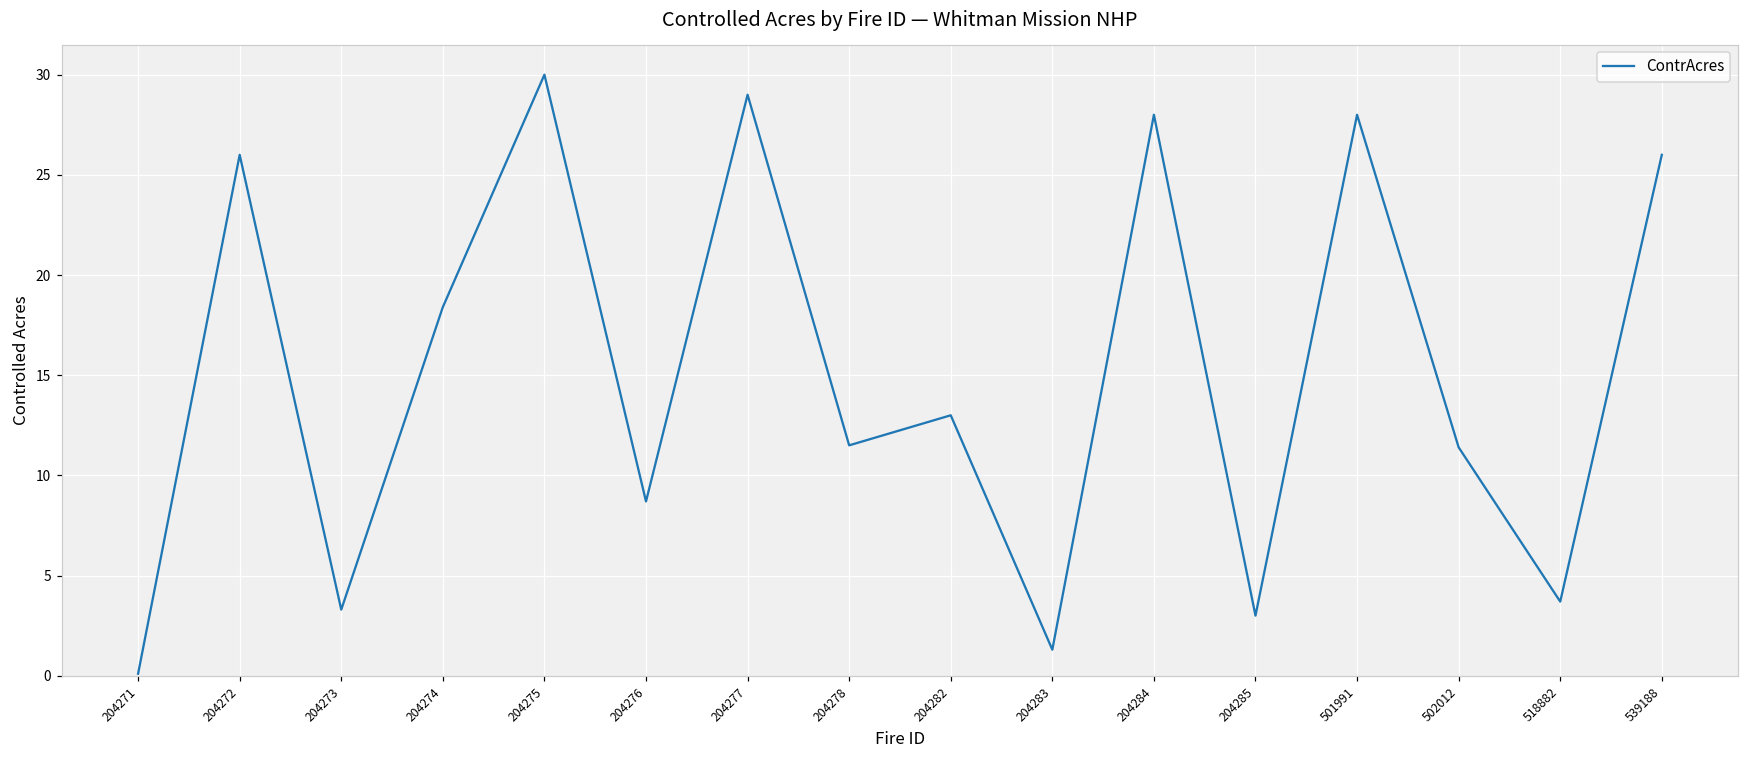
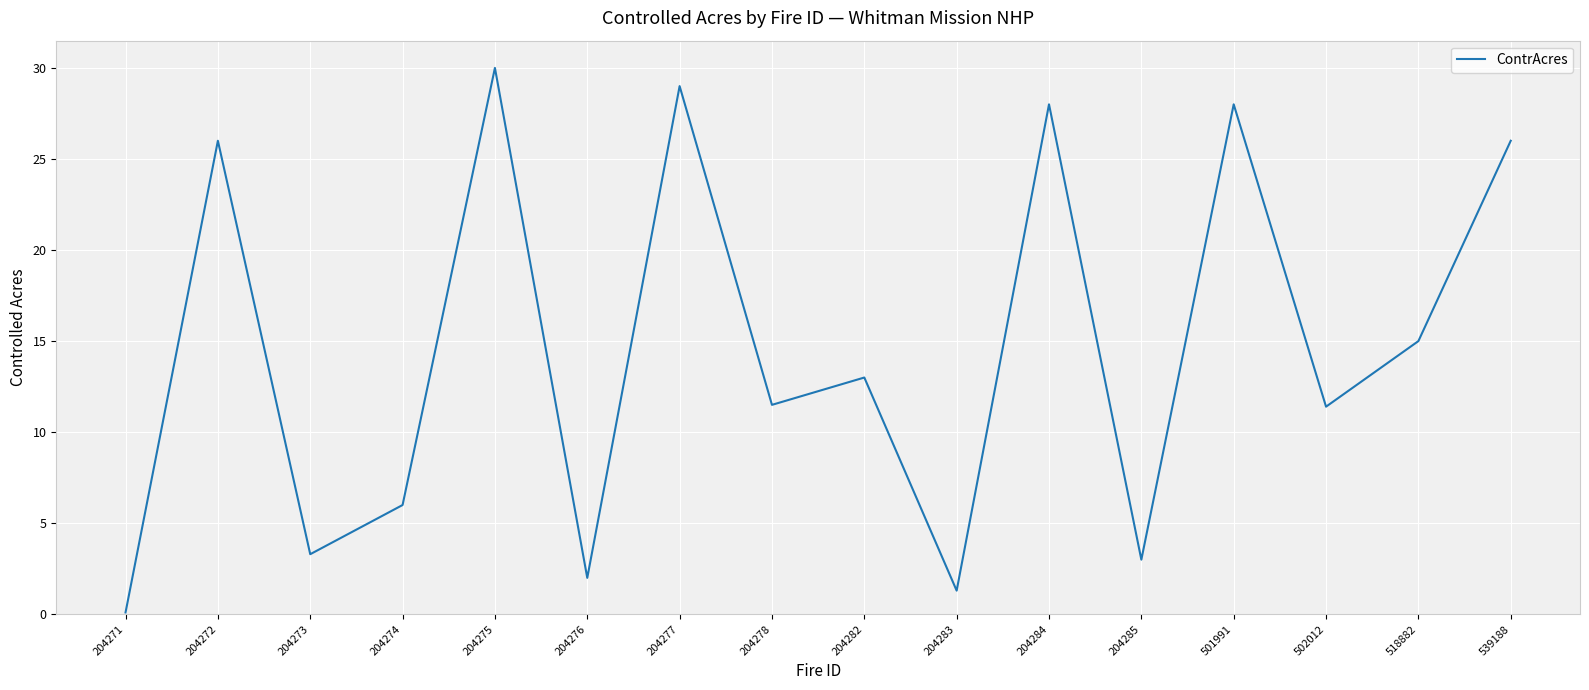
  {
    "204271": 0.1,
    "204272": 26.0,
    "204273": 3.3,
-   "204274": 18.4,
+   "204274": 6.0,
    "204275": 30.0,
-   "204276": 8.7,
+   "204276": 2.0,
    "204277": 29.0,
    "204278": 11.5,
    "204282": 13.0,
    "204283": 1.3,
    "204284": 28.0,
    "204285": 3.0,
    "501991": 28.0,
    "502012": 11.4,
-   "518882": 3.7,
+   "518882": 15.0,
    "539188": 26.0
  }
